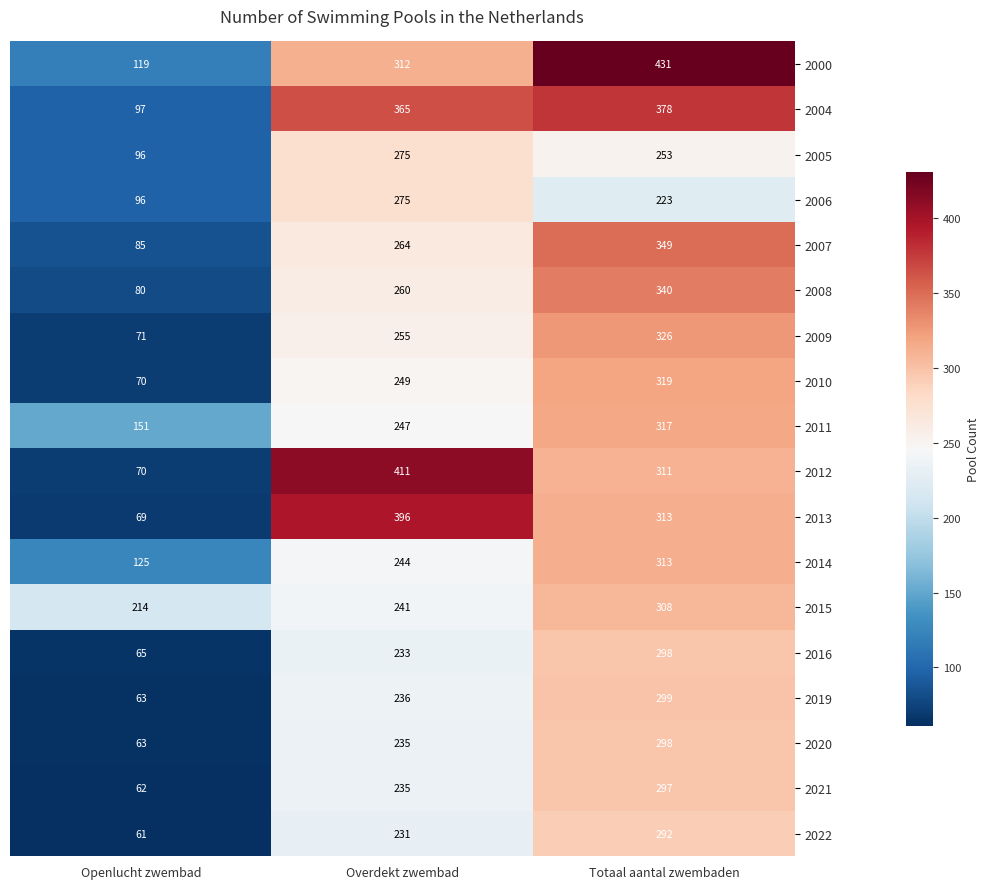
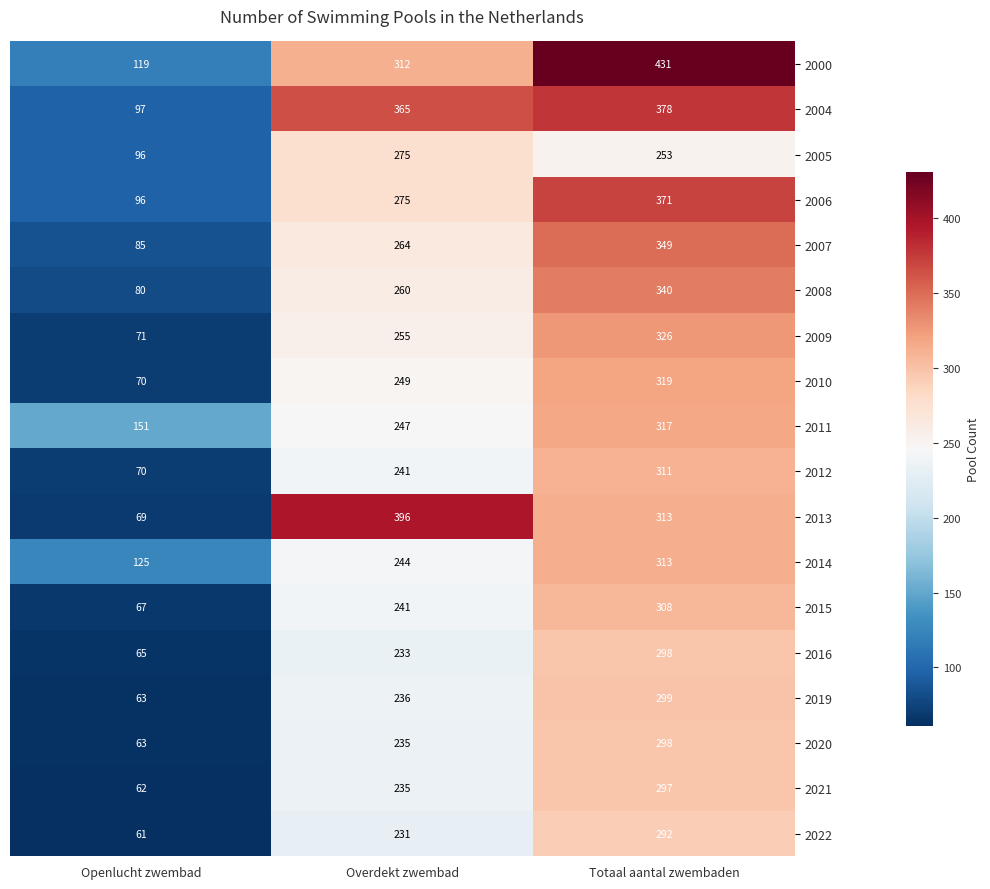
  {
    "2000": {
      "Openlucht zwembad": 119,
      "Overdekt zwembad": 312,
      "Totaal aantal zwembaden": 431
    },
    "2004": {
      "Openlucht zwembad": 97,
      "Overdekt zwembad": 365,
      "Totaal aantal zwembaden": 378
    },
    "2005": {
      "Openlucht zwembad": 96,
      "Overdekt zwembad": 275,
      "Totaal aantal zwembaden": 253
    },
    "2006": {
      "Openlucht zwembad": 96,
      "Overdekt zwembad": 275,
-     "Totaal aantal zwembaden": 223
+     "Totaal aantal zwembaden": 371
    },
    "2007": {
      "Openlucht zwembad": 85,
      "Overdekt zwembad": 264,
      "Totaal aantal zwembaden": 349
    },
    "2008": {
      "Openlucht zwembad": 80,
      "Overdekt zwembad": 260,
      "Totaal aantal zwembaden": 340
    },
    "2009": {
      "Openlucht zwembad": 71,
      "Overdekt zwembad": 255,
      "Totaal aantal zwembaden": 326
    },
    "2010": {
      "Openlucht zwembad": 70,
      "Overdekt zwembad": 249,
      "Totaal aantal zwembaden": 319
    },
    "2011": {
      "Openlucht zwembad": 151,
      "Overdekt zwembad": 247,
      "Totaal aantal zwembaden": 317
    },
    "2012": {
      "Openlucht zwembad": 70,
-     "Overdekt zwembad": 411,
+     "Overdekt zwembad": 241,
      "Totaal aantal zwembaden": 311
    },
    "2013": {
      "Openlucht zwembad": 69,
      "Overdekt zwembad": 396,
      "Totaal aantal zwembaden": 313
    },
    "2014": {
      "Openlucht zwembad": 125,
      "Overdekt zwembad": 244,
      "Totaal aantal zwembaden": 313
    },
    "2015": {
-     "Openlucht zwembad": 214,
+     "Openlucht zwembad": 67,
      "Overdekt zwembad": 241,
      "Totaal aantal zwembaden": 308
    },
    "2016": {
      "Openlucht zwembad": 65,
      "Overdekt zwembad": 233,
      "Totaal aantal zwembaden": 298
    },
    "2019": {
      "Openlucht zwembad": 63,
      "Overdekt zwembad": 236,
      "Totaal aantal zwembaden": 299
    },
    "2020": {
      "Openlucht zwembad": 63,
      "Overdekt zwembad": 235,
      "Totaal aantal zwembaden": 298
    },
    "2021": {
      "Openlucht zwembad": 62,
      "Overdekt zwembad": 235,
      "Totaal aantal zwembaden": 297
    },
    "2022": {
      "Openlucht zwembad": 61,
      "Overdekt zwembad": 231,
      "Totaal aantal zwembaden": 292
    }
  }
